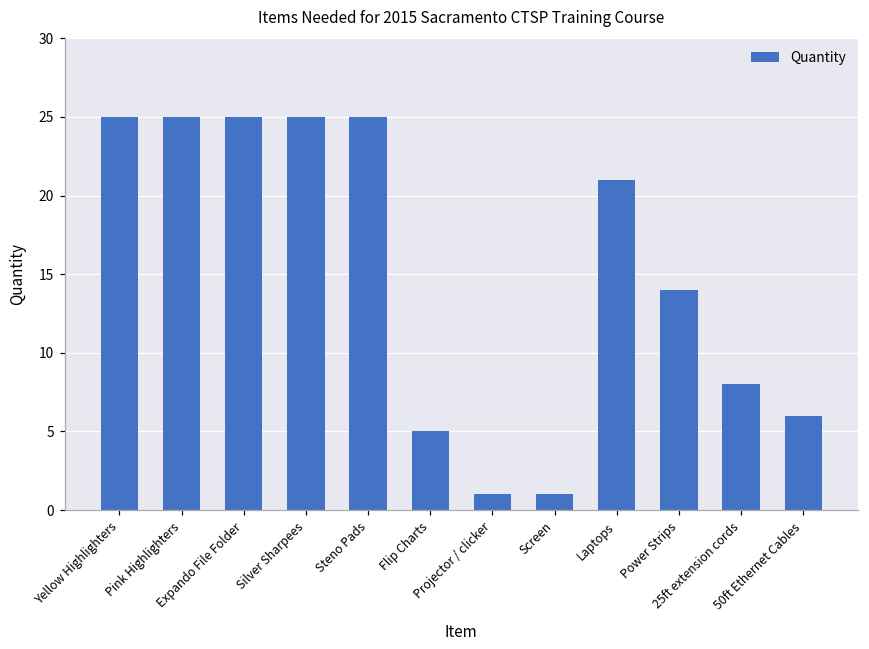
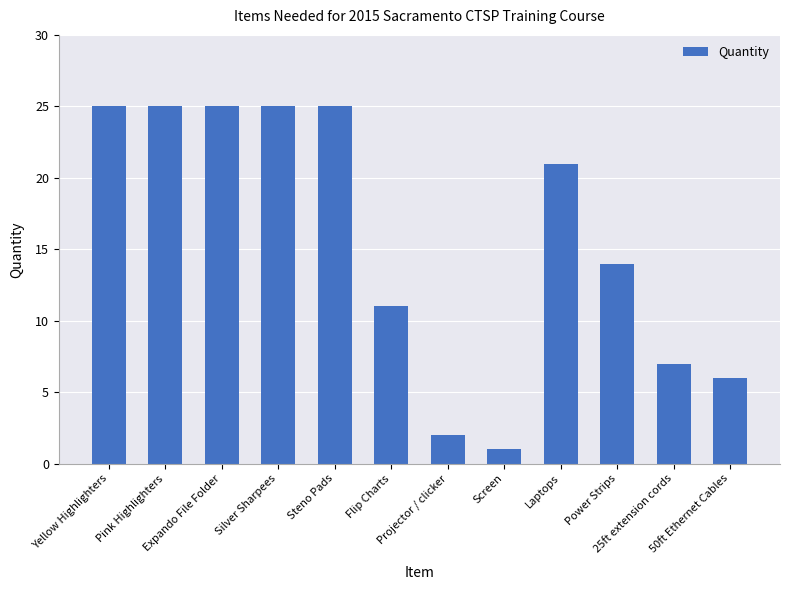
  {
    "Yellow Highlighters": 25,
    "Pink Highlighters": 25,
    "Expando File Folder": 25,
    "Silver Sharpees": 25,
    "Steno Pads": 25,
-   "Flip Charts": 5,
-   "Projector / clicker": 1,
+   "Flip Charts": 11,
+   "Projector / clicker": 2,
    "Screen": 1,
    "Laptops": 21,
    "Power Strips": 14,
-   "25ft extension cords": 8,
+   "25ft extension cords": 7,
    "50ft Ethernet Cables": 6
  }
